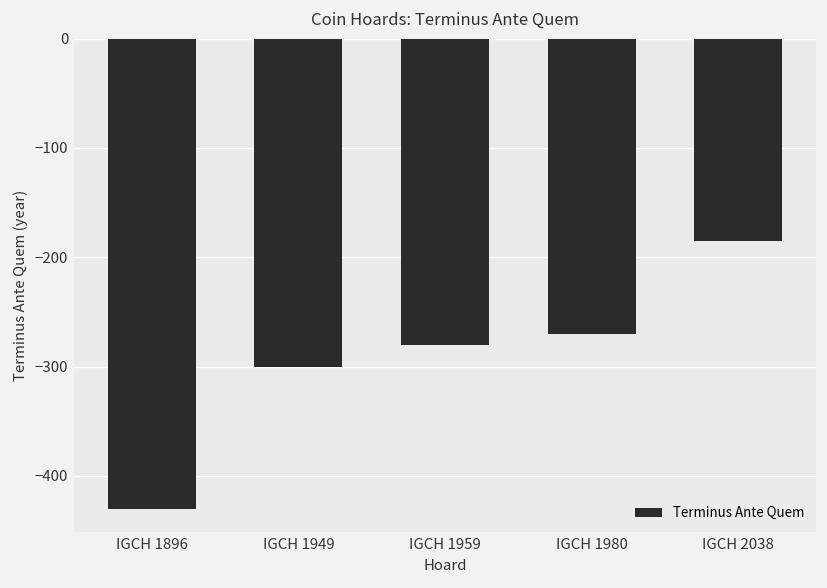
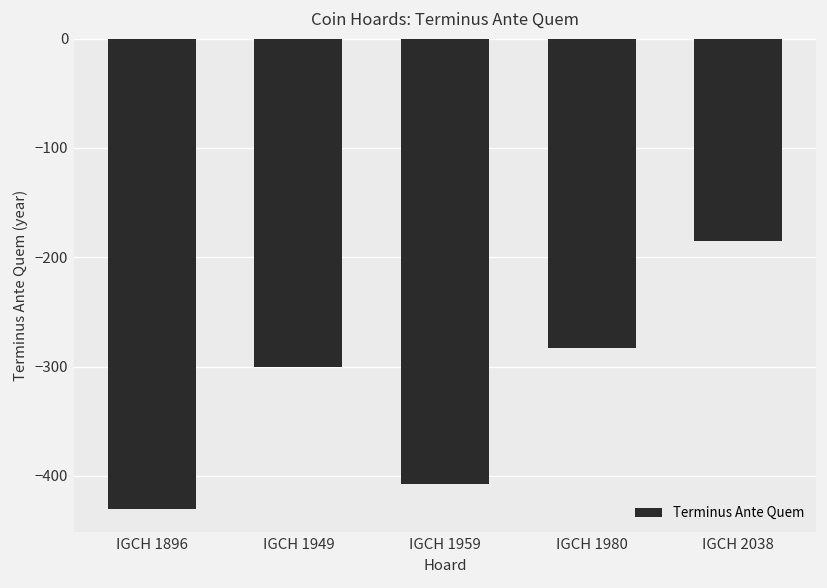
  {
    "IGCH 1896": -430,
    "IGCH 1949": -300,
-   "IGCH 1959": -280,
-   "IGCH 1980": -270,
+   "IGCH 1959": -410,
+   "IGCH 1980": -280,
    "IGCH 2038": -190
  }
